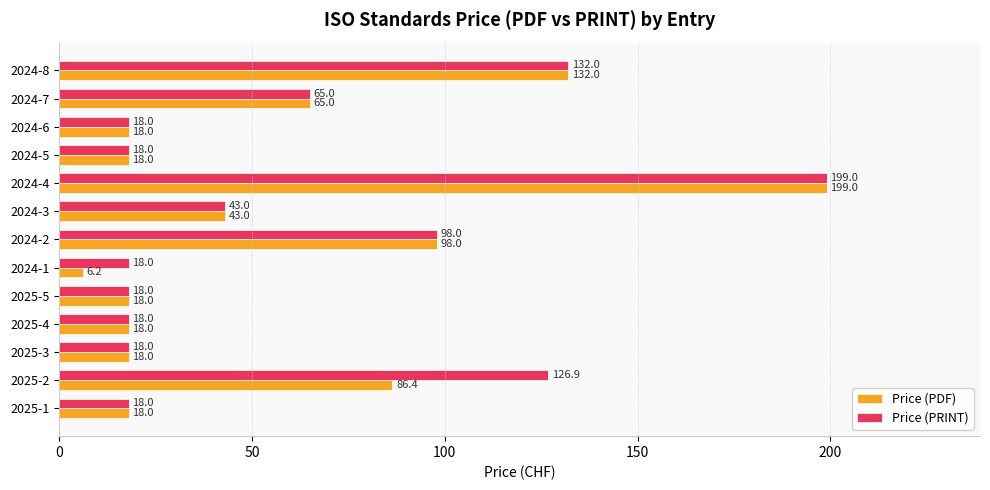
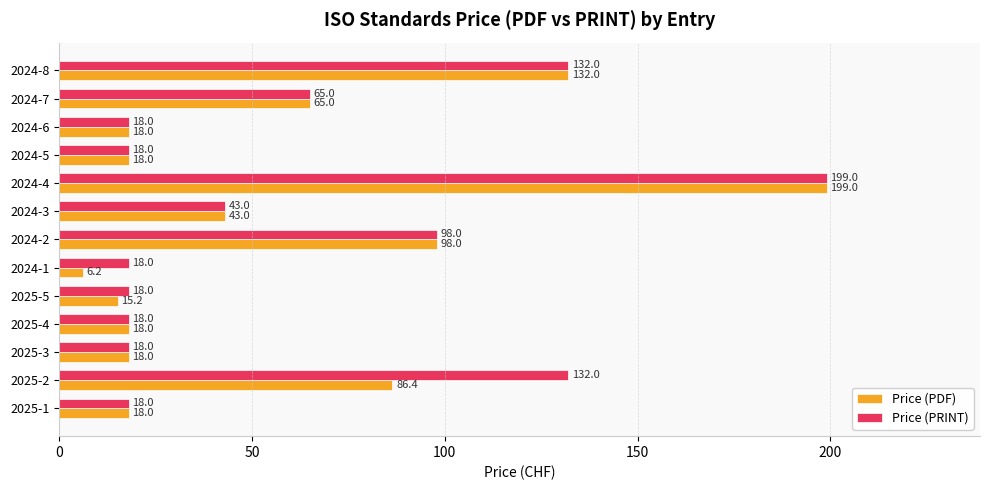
  {
    "Price (PDF)": {
      "2024-8": 132.0,
      "2024-7": 65.0,
      "2024-6": 18.0,
      "2024-5": 18.0,
      "2024-4": 199.0,
      "2024-3": 43.0,
      "2024-2": 98.0,
      "2024-1": 6.2,
-     "2025-5": 18.0,
+     "2025-5": 15.2,
      "2025-4": 18.0,
      "2025-3": 18.0,
      "2025-2": 86.4,
      "2025-1": 18.0
    },
    "Price (PRINT)": {
      "2024-8": 132.0,
      "2024-7": 65.0,
      "2024-6": 18.0,
      "2024-5": 18.0,
      "2024-4": 199.0,
      "2024-3": 43.0,
      "2024-2": 98.0,
      "2024-1": 18.0,
      "2025-5": 18.0,
      "2025-4": 18.0,
      "2025-3": 18.0,
-     "2025-2": 126.9,
+     "2025-2": 132.0,
      "2025-1": 18.0
    }
  }
